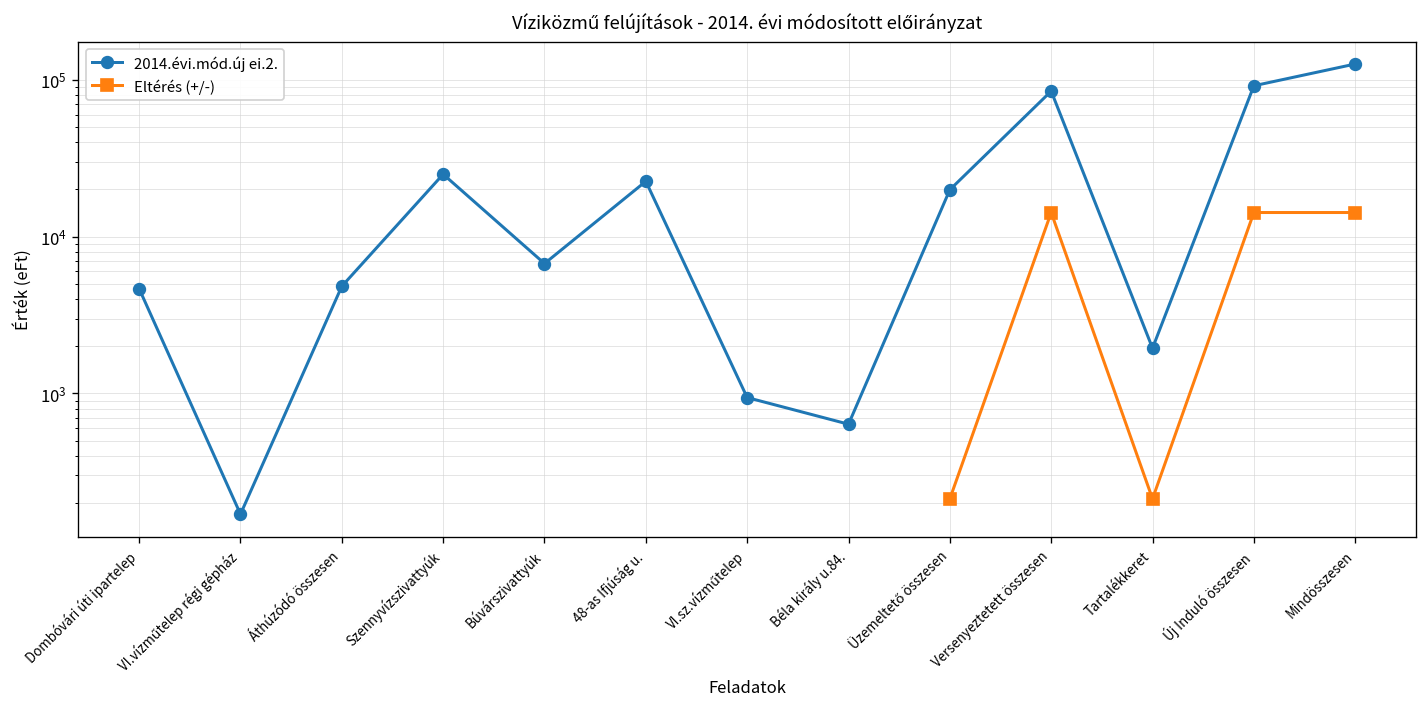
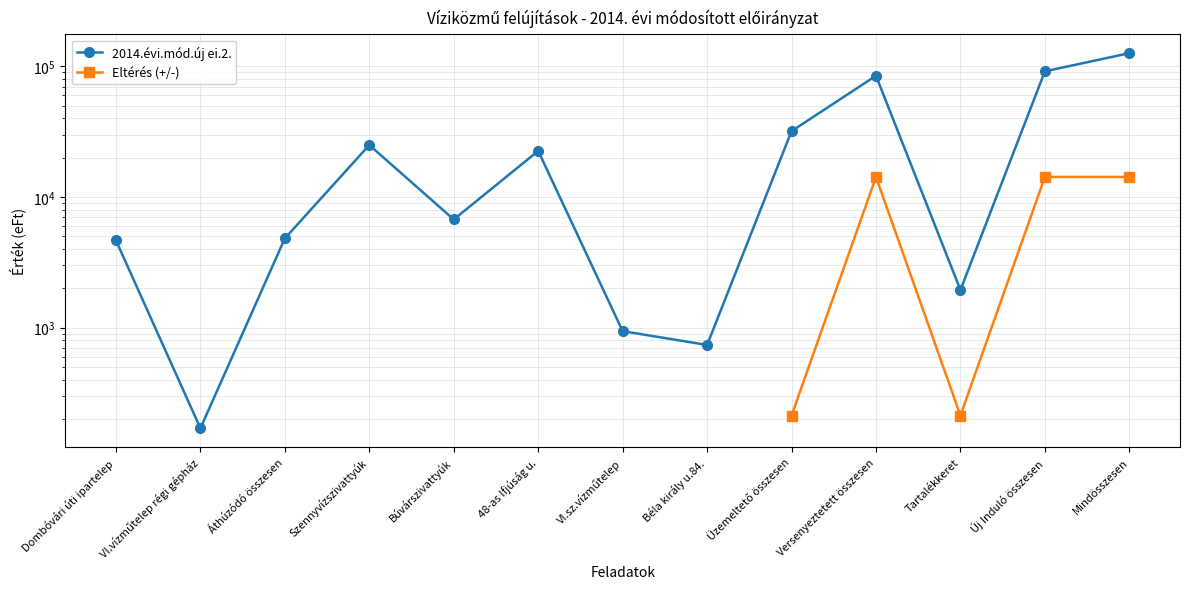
  {
    "2014.évi.mód.új ei.2.": {
      "Dombóvári úti ipartelep": 4700,
      "VI.vízműtelep régi gépház": 170,
      "Áthúzódó összesen": 4800,
      "Szennyvízszivattyúk": 25000,
      "Búvárszivattyúk": 7000,
      "48-as Ifjúság u.": 23000,
      "VI.sz.vízműtelep": 900,
-     "Béla király u.84.": 600,
-     "Üzemeltető összesen": 20000,
+     "Béla király u.84.": 700,
+     "Üzemeltető összesen": 32000,
      "Versenyeztetett összesen": 80000,
      "Tartalékkeret": 1900,
      "Új Induló összesen": 90000,
      "Mindösszesen": 130000
    },
    "Eltérés (+/-)": {
      "Üzemeltető összesen": 210,
      "Versenyeztetett összesen": 14000,
      "Tartalékkeret": 210,
      "Új Induló összesen": 14000,
      "Mindösszesen": 14000
    }
  }
